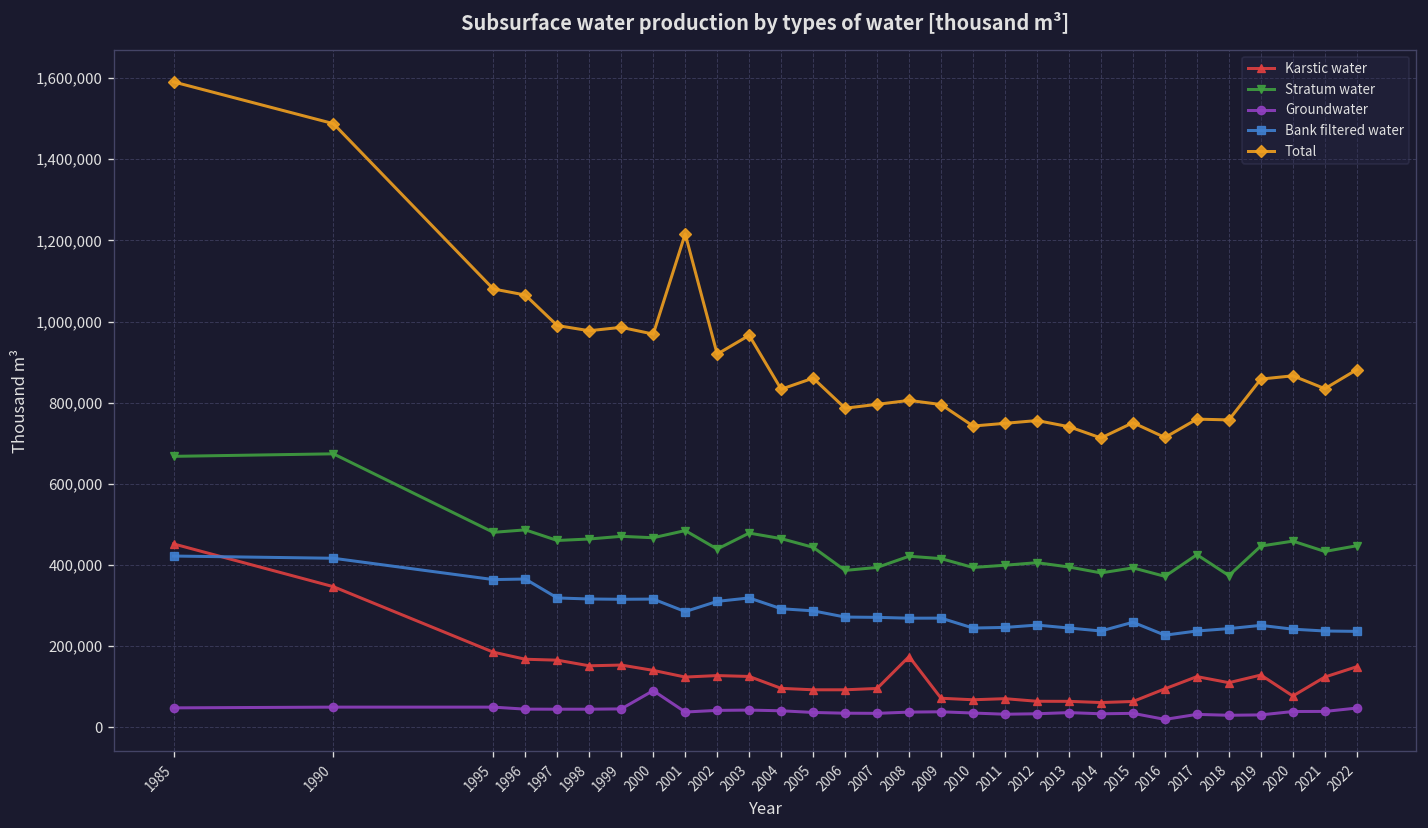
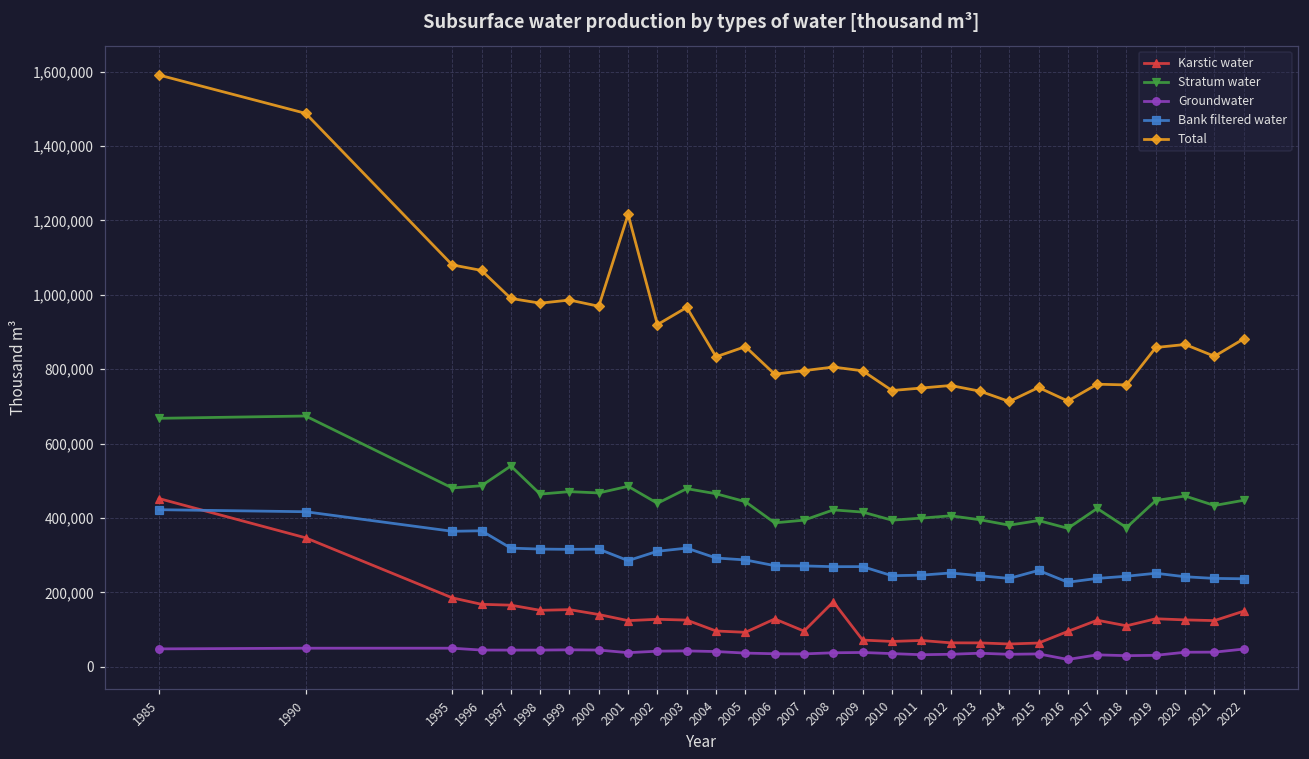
  {
    "Karstic water": {
      "1985": "450,000",
      "1990": "350,000",
      "1995": "190,000",
      "1996": "170,000",
      "1997": "170,000",
      "1998": "150,000",
      "1999": "150,000",
      "2000": "140,000",
      "2001": "120,000",
      "2002": "130,000",
      "2003": "130,000",
      "2004": "100,000",
      "2005": "90,000",
-     "2006": "90,000",
+     "2006": "130,000",
      "2007": "100,000",
      "2008": "170,000",
      "2009": "70,000",
      "2010": "70,000",
      "2011": "70,000",
      "2012": "60,000",
      "2013": "60,000",
      "2014": "60,000",
      "2015": "60,000",
      "2016": "100,000",
      "2017": "130,000",
      "2018": "110,000",
      "2019": "130,000",
-     "2020": "80,000",
+     "2020": "130,000",
      "2021": "120,000",
      "2022": "150,000"
    },
    "Stratum water": {
      "1985": "670,000",
      "1990": "670,000",
      "1995": "480,000",
      "1996": "490,000",
-     "1997": "460,000",
+     "1997": "540,000",
      "1998": "460,000",
      "1999": "470,000",
      "2000": "470,000",
      "2001": "490,000",
      "2002": "440,000",
      "2003": "480,000",
      "2004": "470,000",
      "2005": "440,000",
      "2006": "390,000",
      "2007": "390,000",
      "2008": "420,000",
      "2009": "420,000",
      "2010": "390,000",
      "2011": "400,000",
      "2012": "410,000",
      "2013": "400,000",
      "2014": "380,000",
      "2015": "390,000",
      "2016": "370,000",
      "2017": "430,000",
      "2018": "370,000",
      "2019": "450,000",
      "2020": "460,000",
      "2021": "430,000",
      "2022": "450,000"
    },
    "Groundwater": {
      "1985": "50,000",
      "1990": "50,000",
      "1995": "50,000",
      "1996": "50,000",
      "1997": "40,000",
      "1998": "40,000",
      "1999": "50,000",
-     "2000": "90,000",
+     "2000": "50,000",
      "2001": "40,000",
      "2002": "40,000",
      "2003": "40,000",
      "2004": "40,000",
      "2005": "40,000",
      "2006": "40,000",
      "2007": "30,000",
      "2008": "40,000",
      "2009": "40,000",
      "2010": "40,000",
      "2011": "30,000",
      "2012": "30,000",
      "2013": "40,000",
      "2014": "30,000",
      "2015": "30,000",
      "2016": "20,000",
      "2017": "30,000",
      "2018": "30,000",
      "2019": "30,000",
      "2020": "40,000",
      "2021": "40,000",
      "2022": "50,000"
    },
    "Bank filtered water": {
      "1985": "420,000",
      "1990": "420,000",
      "1995": "360,000",
      "1996": "370,000",
      "1997": "320,000",
      "1998": "320,000",
      "1999": "320,000",
      "2000": "320,000",
      "2001": "290,000",
      "2002": "310,000",
      "2003": "320,000",
      "2004": "290,000",
      "2005": "290,000",
      "2006": "270,000",
      "2007": "270,000",
      "2008": "270,000",
      "2009": "270,000",
      "2010": "240,000",
      "2011": "250,000",
      "2012": "250,000",
      "2013": "240,000",
      "2014": "240,000",
      "2015": "260,000",
      "2016": "230,000",
      "2017": "240,000",
      "2018": "240,000",
      "2019": "250,000",
      "2020": "240,000",
      "2021": "240,000",
      "2022": "240,000"
    },
    "Total": {
      "1985": "1,590,000",
      "1990": "1,490,000",
      "1995": "1,080,000",
      "1996": "1,070,000",
      "1997": "990,000",
      "1998": "980,000",
      "1999": "990,000",
      "2000": "970,000",
      "2001": "1,220,000",
      "2002": "920,000",
      "2003": "970,000",
      "2004": "830,000",
      "2005": "860,000",
      "2006": "790,000",
      "2007": "800,000",
      "2008": "810,000",
      "2009": "800,000",
      "2010": "740,000",
      "2011": "750,000",
      "2012": "760,000",
      "2013": "740,000",
      "2014": "710,000",
      "2015": "750,000",
      "2016": "710,000",
      "2017": "760,000",
      "2018": "760,000",
      "2019": "860,000",
      "2020": "870,000",
      "2021": "830,000",
      "2022": "880,000"
    }
  }
